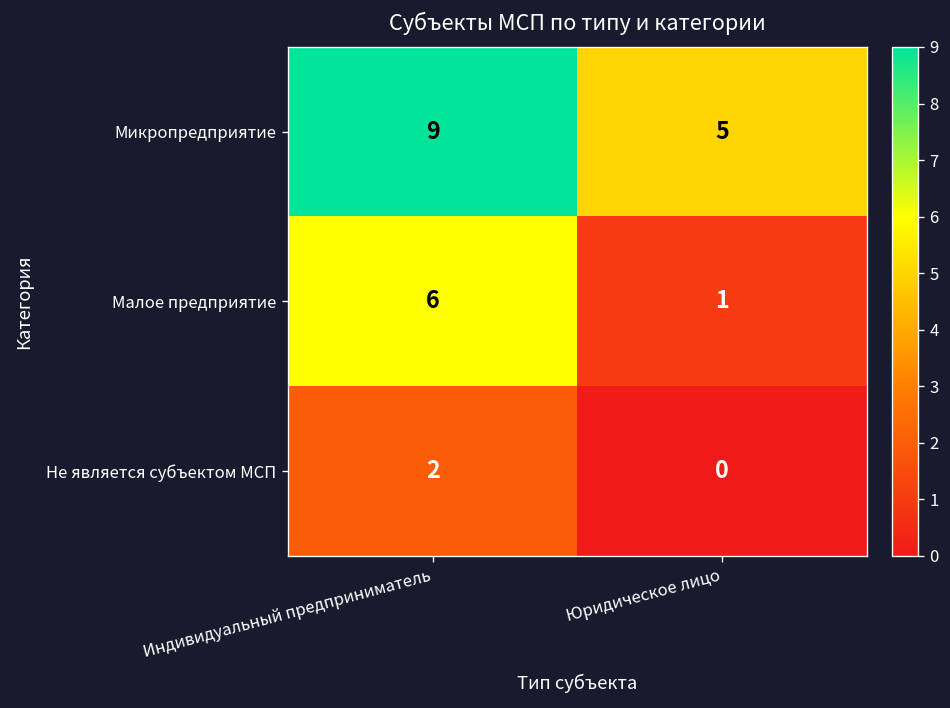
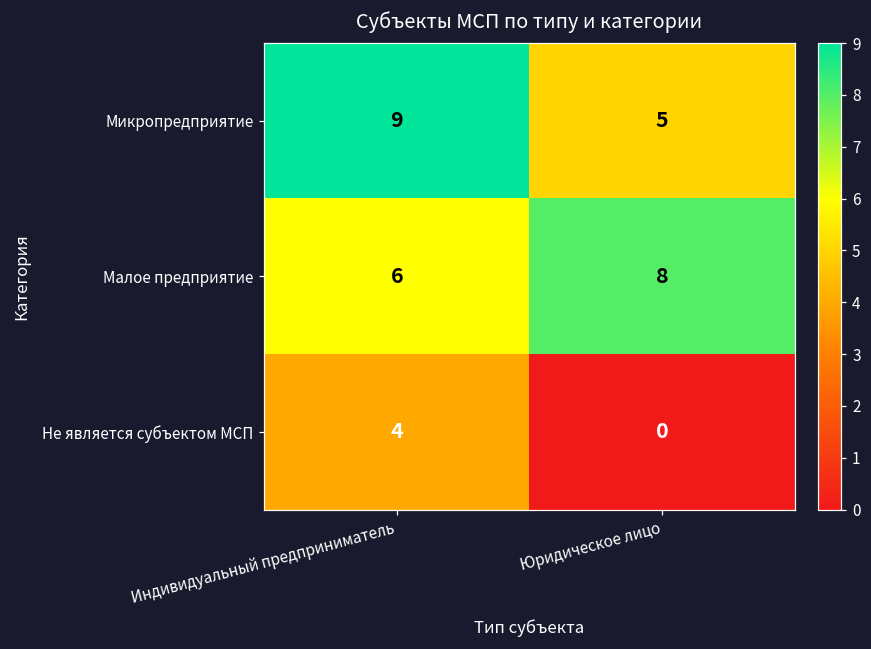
  {
    "Микропредприятие": {
      "Индивидуальный предприниматель": 9,
      "Юридическое лицо": 5
    },
    "Малое предприятие": {
      "Индивидуальный предприниматель": 6,
-     "Юридическое лицо": 1
+     "Юридическое лицо": 8
    },
    "Не является субъектом МСП": {
-     "Индивидуальный предприниматель": 2,
+     "Индивидуальный предприниматель": 4,
      "Юридическое лицо": 0
    }
  }
